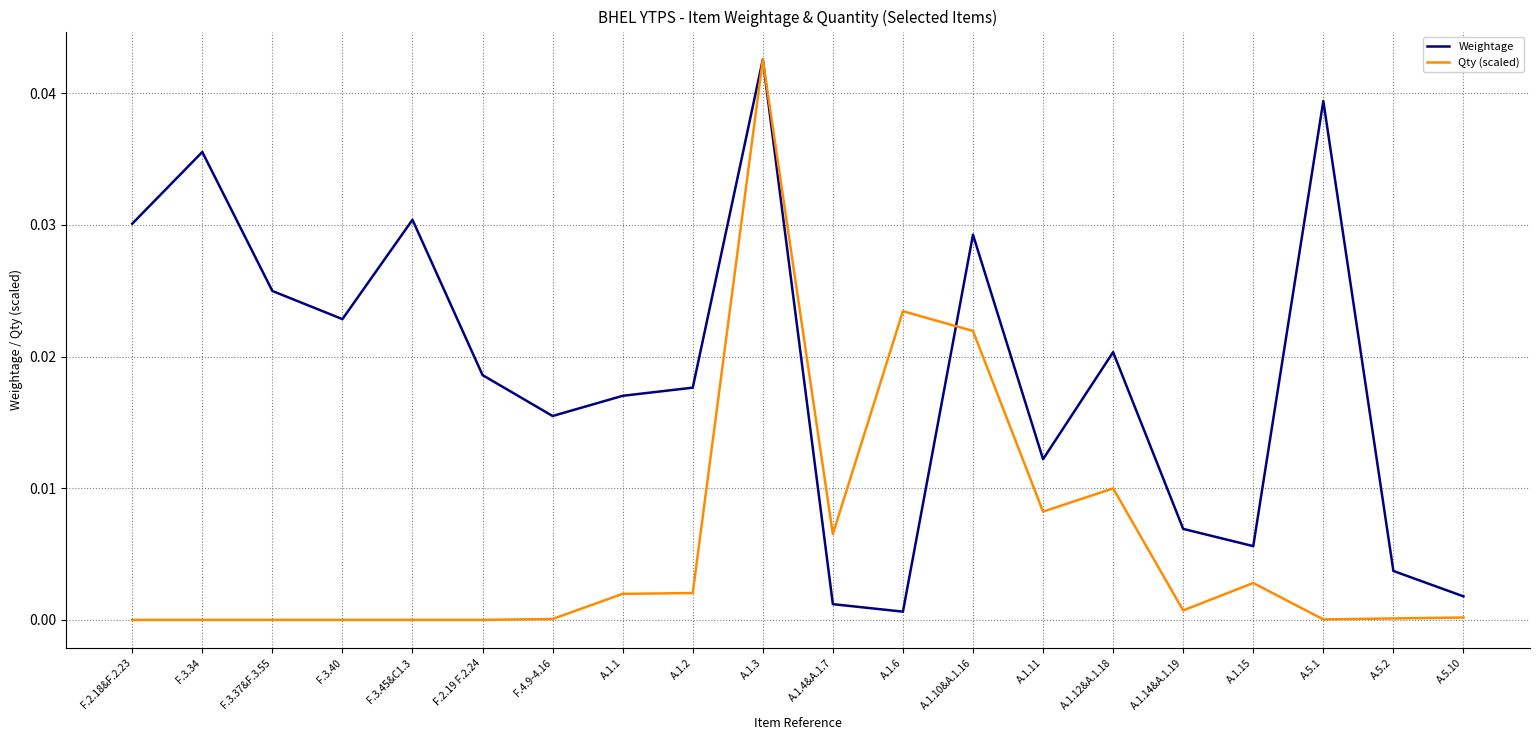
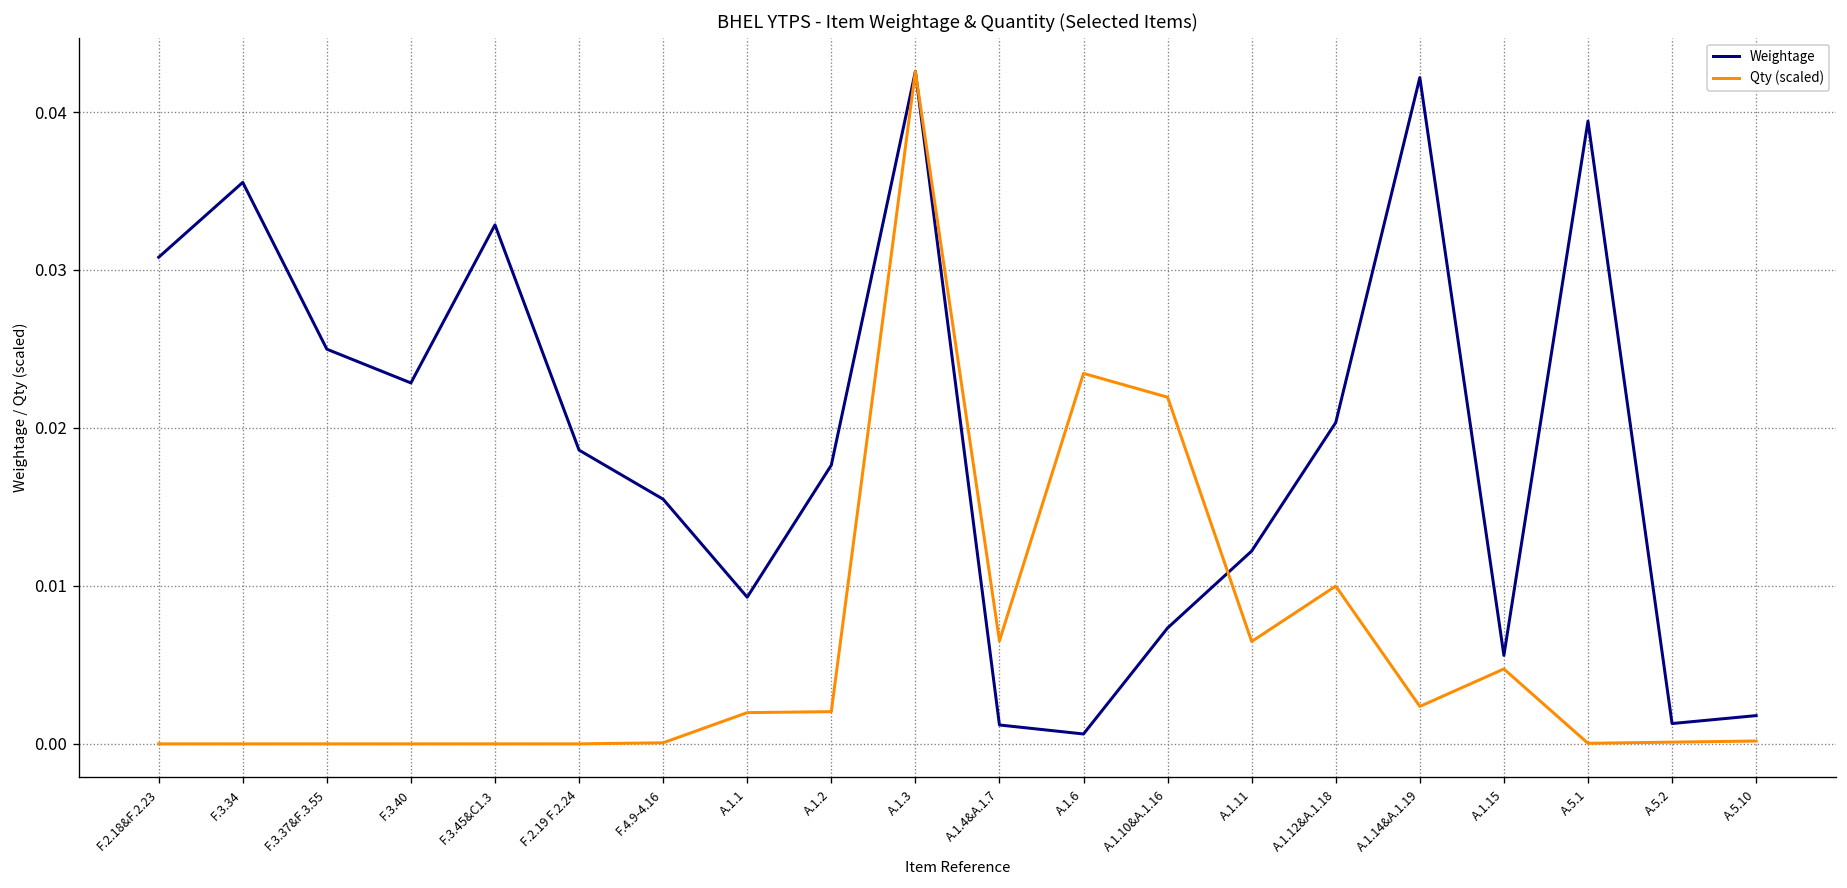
  {
    "Weightage": {
-     "F.2.18&F.2.23": 0.0301,
+     "F.2.18&F.2.23": 0.0308,
      "F.3.34": 0.0355,
      "F.3.37&F.3.55": 0.0250,
      "F.3.40": 0.0228,
-     "F.3.45&C1.3": 0.0304,
+     "F.3.45&C1.3": 0.0329,
      "F.2.19 F.2.24": 0.0186,
      "F.4.9-4.16": 0.0155,
-     "A.1.1": 0.0170,
+     "A.1.1": 0.0093,
      "A.1.2": 0.0176,
      "A.1.4&A.1.7": 0.0012,
      "A.1.6": 0.0006,
-     "A.1.10&A.1.16": 0.0293,
+     "A.1.10&A.1.16": 0.0073,
      "A.1.11": 0.0122,
      "A.1.12&A.1.18": 0.0203,
-     "A.1.14&A.1.19": 0.0069,
+     "A.1.14&A.1.19": 0.0422,
      "A.1.15": 0.0056,
      "A.5.1": 0.0394,
-     "A.5.2": 0.0037,
+     "A.5.2": 0.0013,
      "A.5.10": 0.0018
    },
    "Qty (scaled)": {
      "F.2.18&F.2.23": 0.0000,
      "F.3.34": 0.0000,
      "F.3.37&F.3.55": 0.0000,
      "F.3.40": 0.0000,
      "F.3.45&C1.3": 0.0000,
      "F.2.19 F.2.24": 0.0000,
      "F.4.9-4.16": 0.0001,
      "A.1.1": 0.0020,
      "A.1.2": 0.0020,
      "A.1.4&A.1.7": 0.0065,
      "A.1.6": 0.0235,
      "A.1.10&A.1.16": 0.0219,
-     "A.1.11": 0.0082,
+     "A.1.11": 0.0065,
      "A.1.12&A.1.18": 0.0100,
-     "A.1.14&A.1.19": 0.0007,
-     "A.1.15": 0.0028,
+     "A.1.14&A.1.19": 0.0024,
+     "A.1.15": 0.0047,
      "A.5.1": 0.0000,
      "A.5.2": 0.0001,
      "A.5.10": 0.0002
    }
  }
